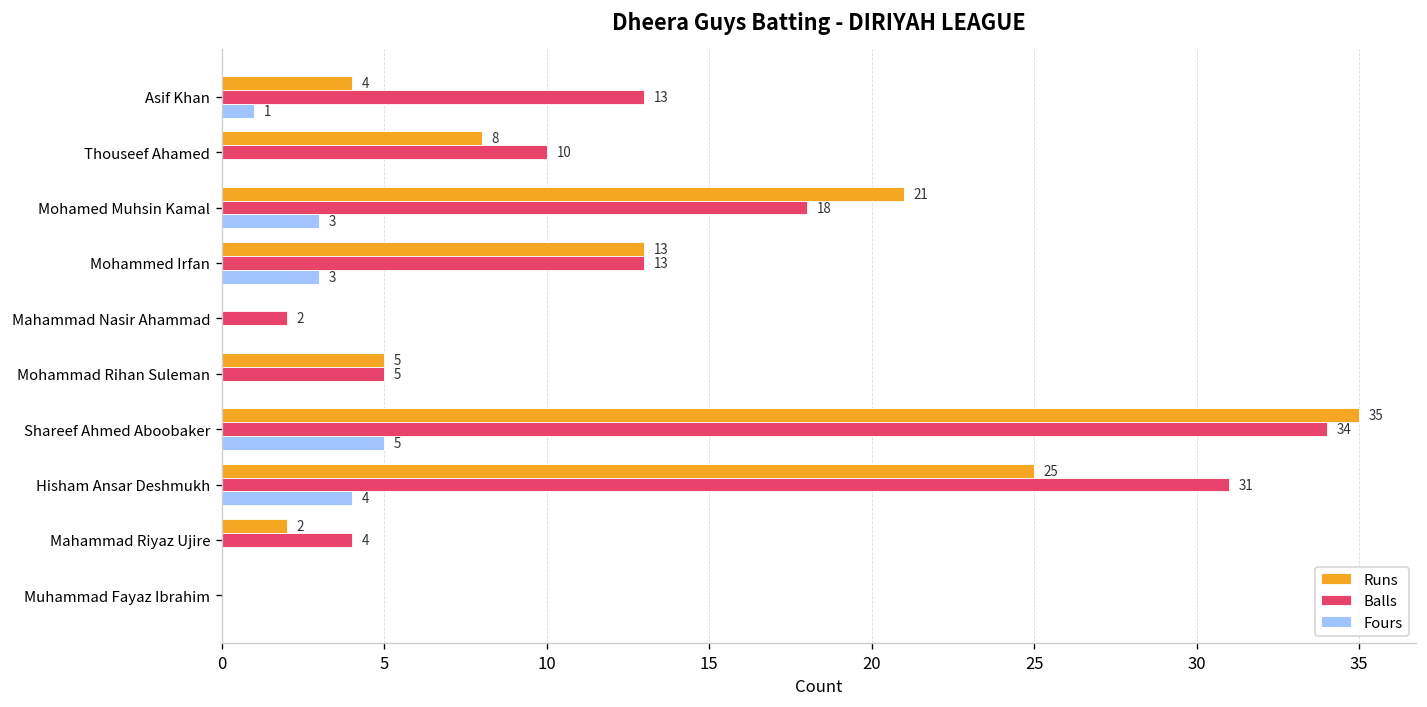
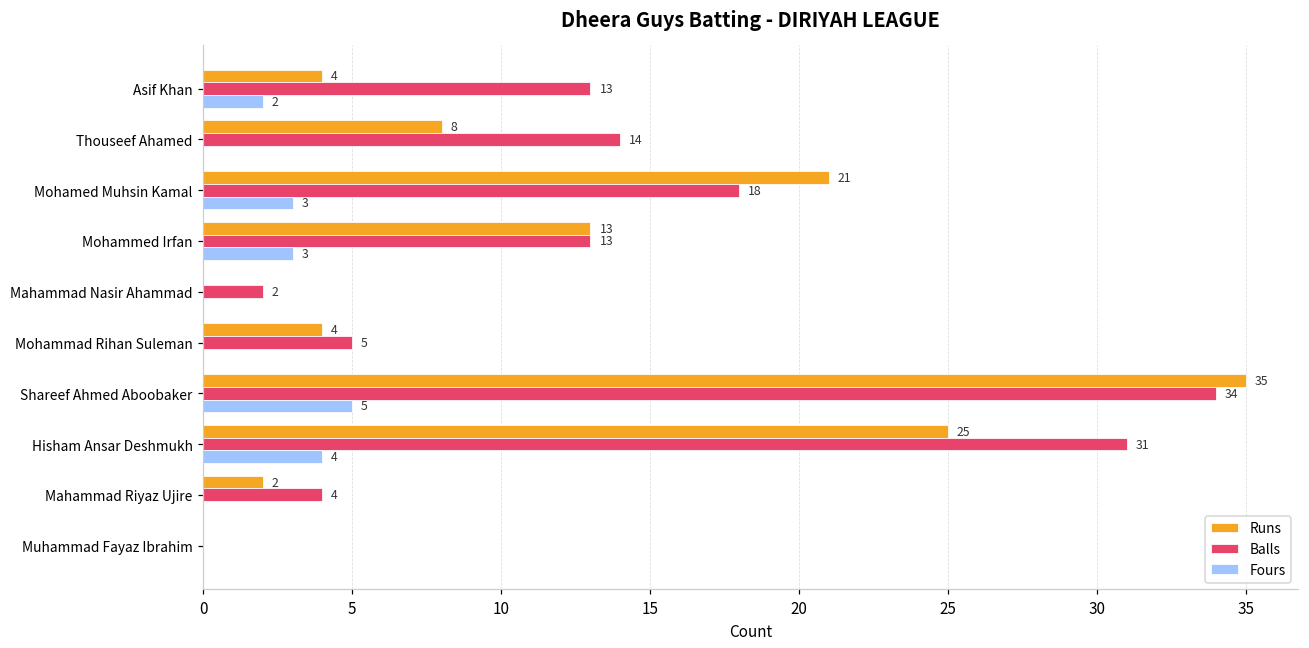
  {
    "Runs": {
      "Asif Khan": 4,
      "Thouseef Ahamed": 8,
      "Mohamed Muhsin Kamal": 21,
      "Mohammed Irfan": 13,
-     "Mohammad Rihan Suleman": 5,
+     "Mohammad Rihan Suleman": 4,
      "Shareef Ahmed Aboobaker": 35,
      "Hisham Ansar Deshmukh": 25,
      "Mahammad Riyaz Ujire": 2
    },
    "Balls": {
      "Asif Khan": 13,
-     "Thouseef Ahamed": 10,
+     "Thouseef Ahamed": 14,
      "Mohamed Muhsin Kamal": 18,
      "Mohammed Irfan": 13,
      "Mahammad Nasir Ahammad": 2,
      "Mohammad Rihan Suleman": 5,
      "Shareef Ahmed Aboobaker": 34,
      "Hisham Ansar Deshmukh": 31,
      "Mahammad Riyaz Ujire": 4
    },
    "Fours": {
-     "Asif Khan": 1,
+     "Asif Khan": 2,
      "Mohamed Muhsin Kamal": 3,
      "Mohammed Irfan": 3,
      "Shareef Ahmed Aboobaker": 5,
      "Hisham Ansar Deshmukh": 4
    }
  }
